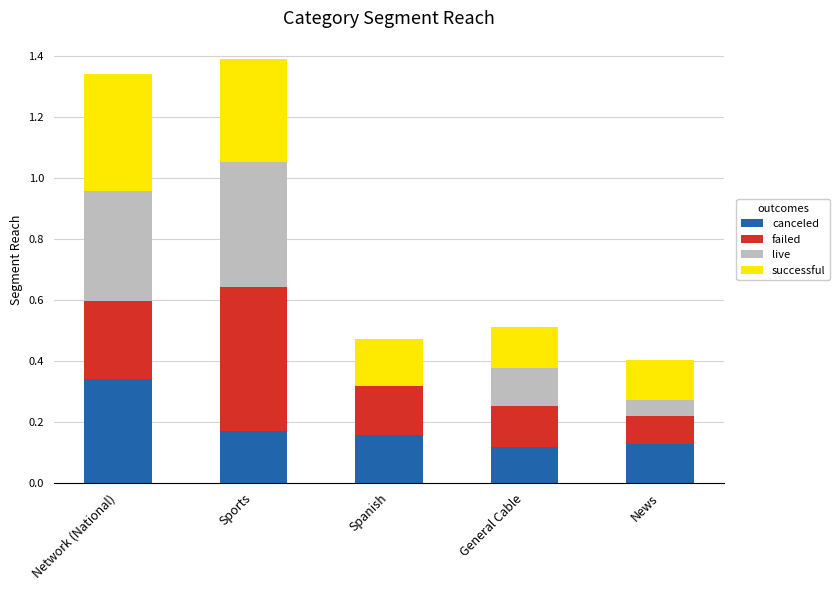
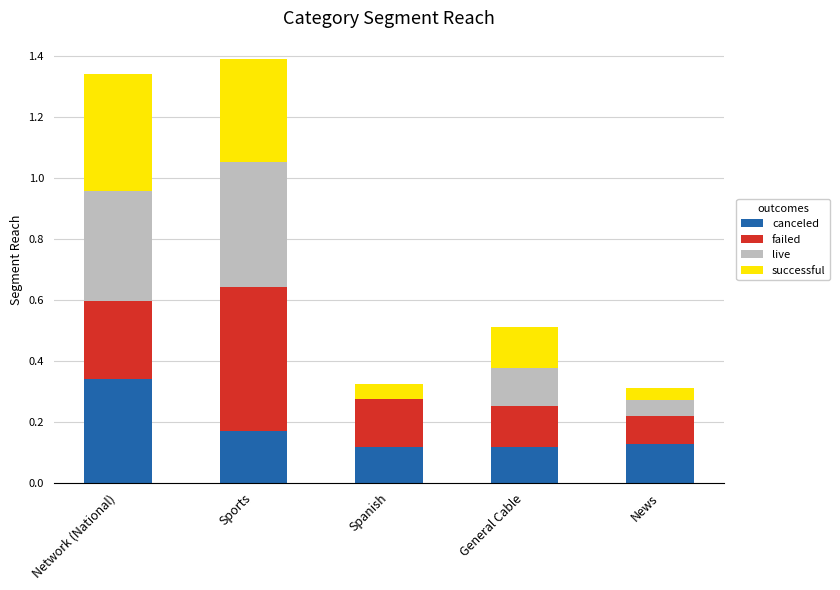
  {
    "canceled": {
      "Network (National)": 0.34,
      "Sports": 0.17,
-     "Spanish": 0.16,
+     "Spanish": 0.12,
      "General Cable": 0.12,
      "News": 0.13
    },
    "failed": {
      "Network (National)": 0.26,
      "Sports": 0.47,
      "Spanish": 0.16,
      "General Cable": 0.13,
      "News": 0.09
    },
    "live": {
      "Network (National)": 0.36,
      "Sports": 0.41,
      "Spanish": 0.00,
      "General Cable": 0.12,
      "News": 0.05
    },
    "successful": {
      "Network (National)": 0.38,
      "Sports": 0.34,
-     "Spanish": 0.16,
+     "Spanish": 0.05,
      "General Cable": 0.13,
-     "News": 0.13
+     "News": 0.04
    }
  }
